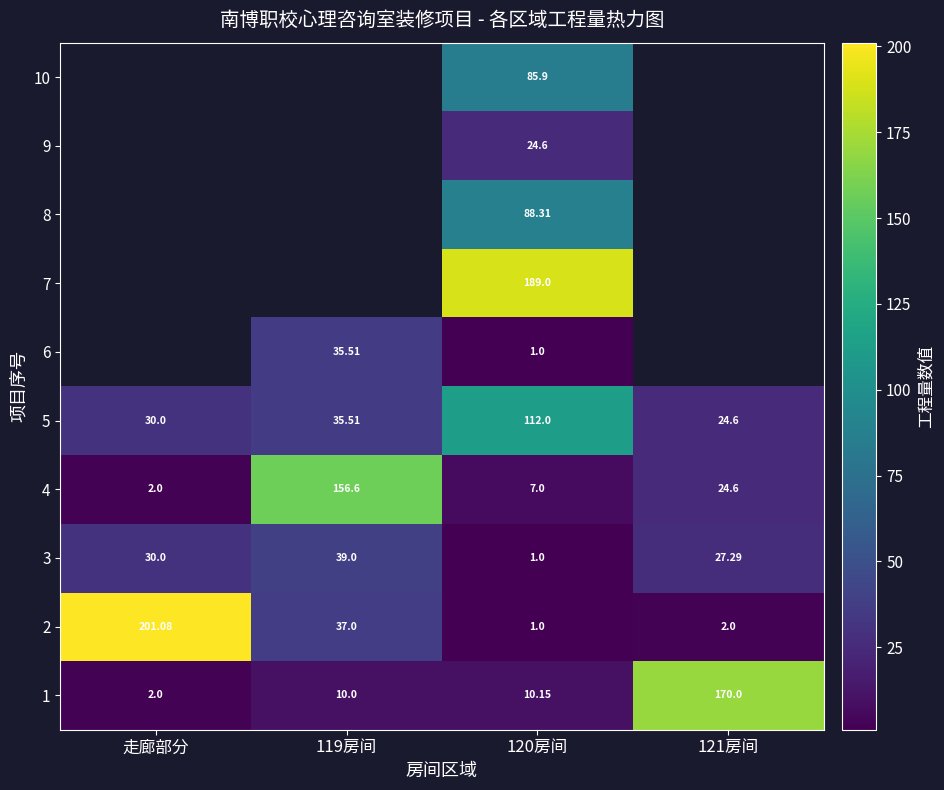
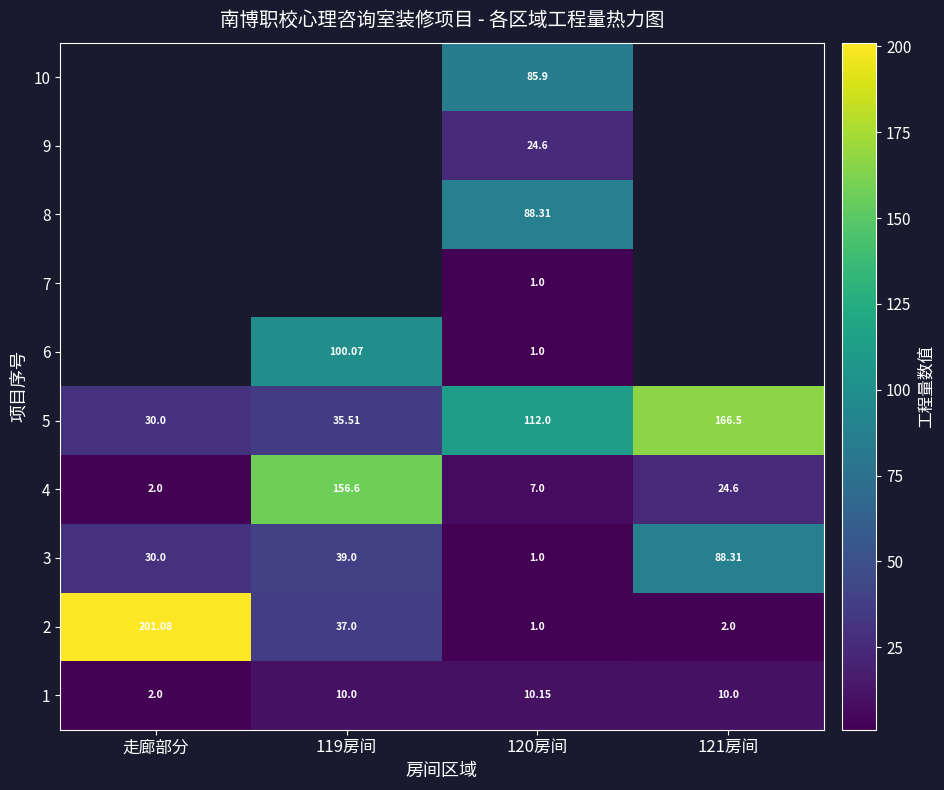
  {
    "10": {
      "120房间": 85.9
    },
    "9": {
      "120房间": 24.6
    },
    "8": {
      "120房间": 88.31
    },
    "7": {
-     "120房间": 189.0
+     "120房间": 1.0
    },
    "6": {
-     "119房间": 35.51,
+     "119房间": 100.07,
      "120房间": 1.0
    },
    "5": {
      "走廊部分": 30.0,
      "119房间": 35.51,
      "120房间": 112.0,
-     "121房间": 24.6
+     "121房间": 166.5
    },
    "4": {
      "走廊部分": 2.0,
      "119房间": 156.6,
      "120房间": 7.0,
      "121房间": 24.6
    },
    "3": {
      "走廊部分": 30.0,
      "119房间": 39.0,
      "120房间": 1.0,
-     "121房间": 27.29
+     "121房间": 88.31
    },
    "2": {
      "走廊部分": 201.08,
      "119房间": 37.0,
      "120房间": 1.0,
      "121房间": 2.0
    },
    "1": {
      "走廊部分": 2.0,
      "119房间": 10.0,
      "120房间": 10.15,
-     "121房间": 170.0
+     "121房间": 10.0
    }
  }
